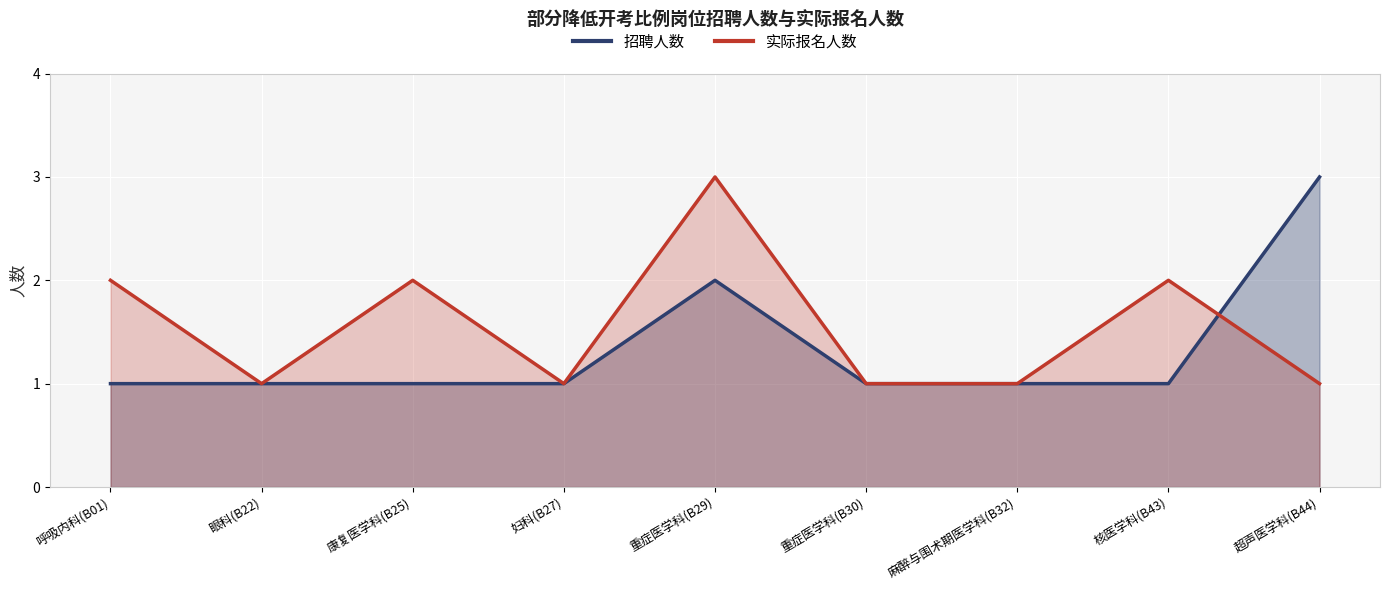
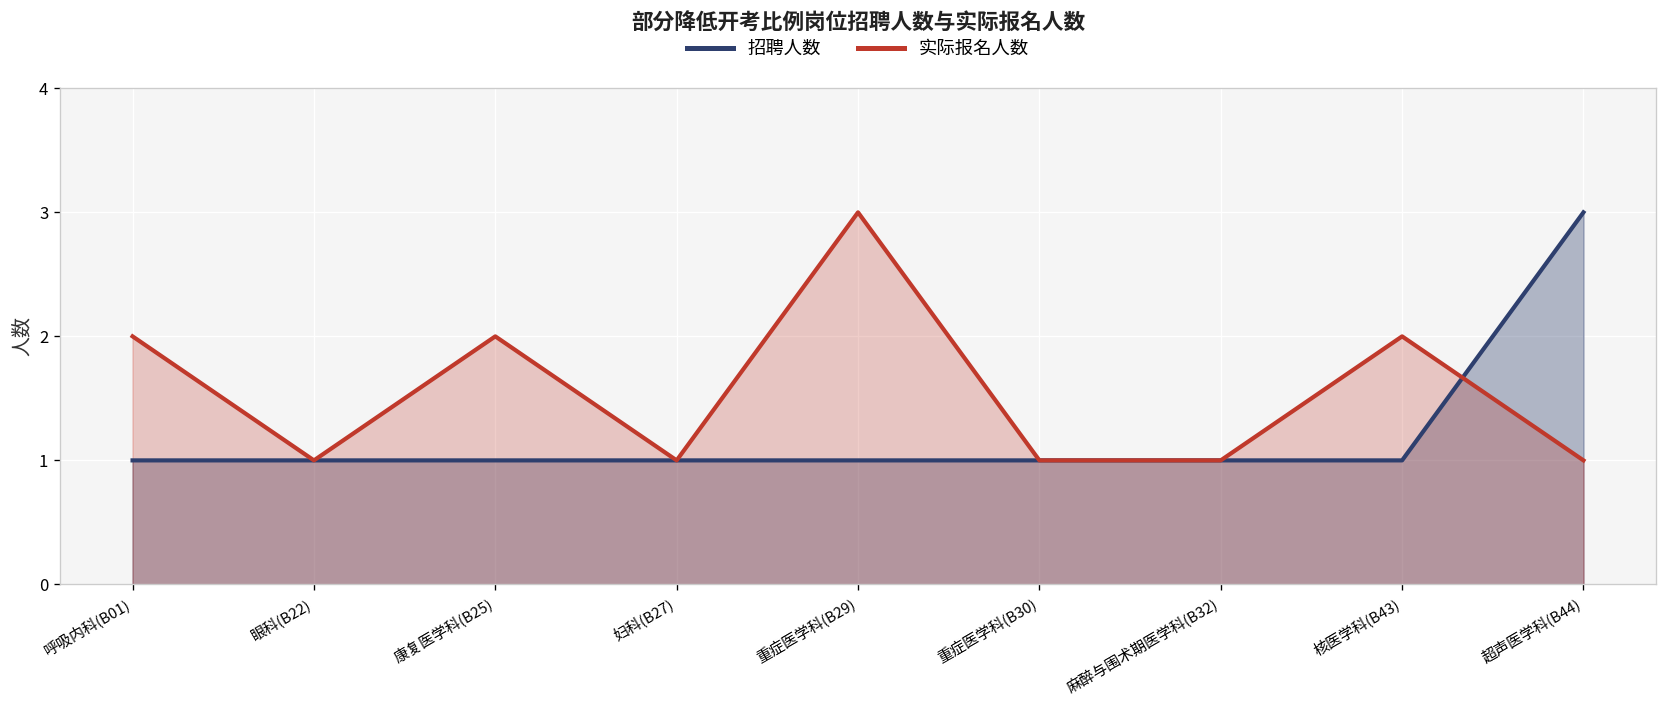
  {
    "招聘人数": {
      "呼吸内科(B01)": 1,
      "康复医学科(B25)": 1,
-     "重症医学科(B29)": 2,
+     "重症医学科(B29)": 1,
      "核医学科(B43)": 1,
      "超声医学科(B44)": 3
    },
    "实际报名人数": {
      "呼吸内科(B01)": 2,
      "康复医学科(B25)": 2,
      "重症医学科(B29)": 3,
      "核医学科(B43)": 2,
      "超声医学科(B44)": 1
    }
  }
